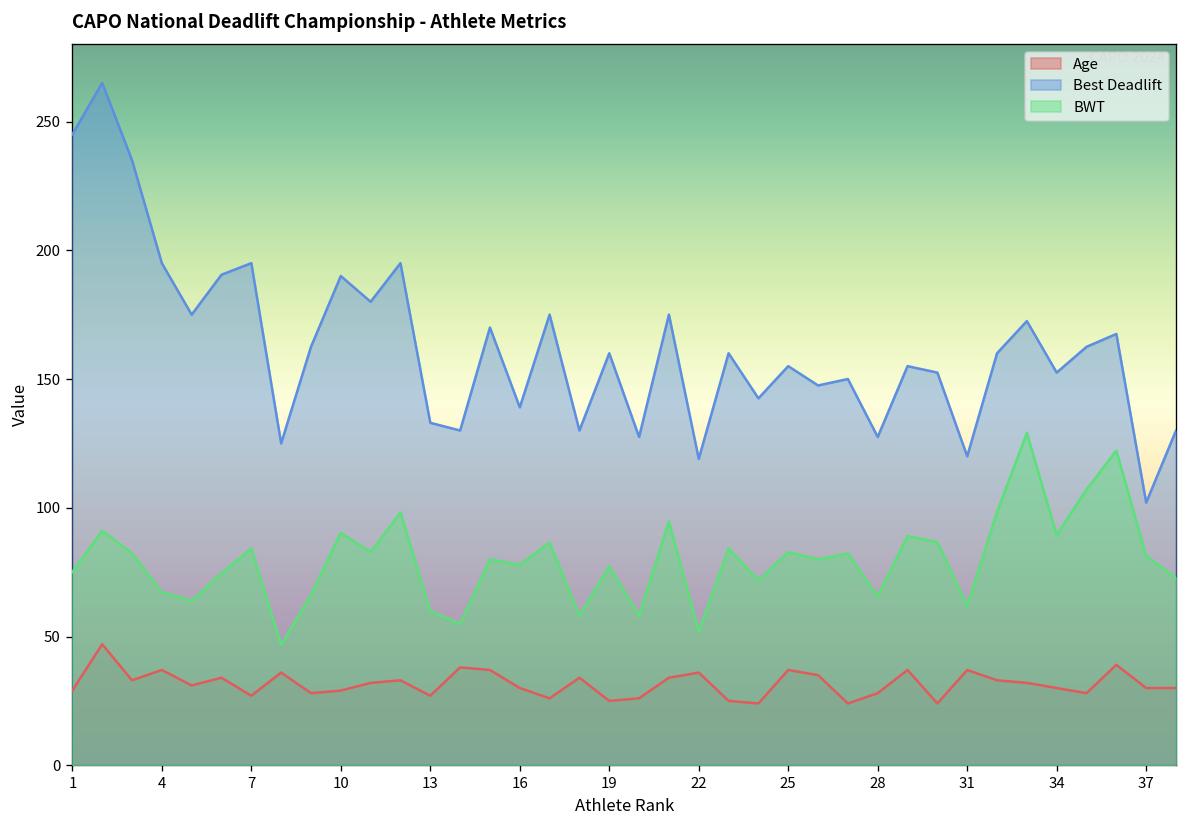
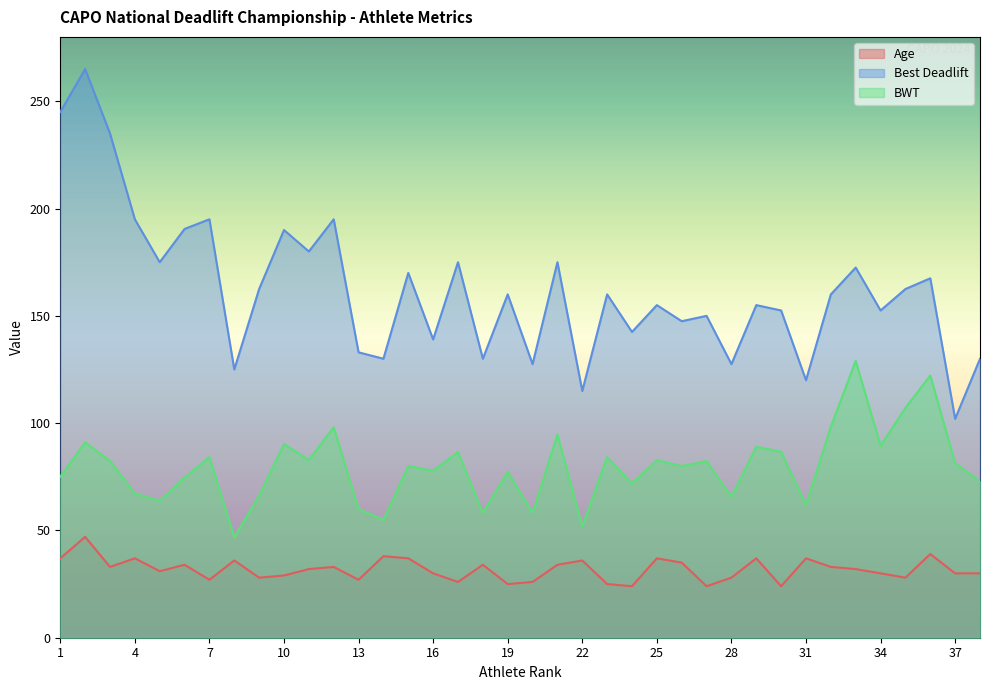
  {
    "Age": {
-     "1": 29,
+     "1": 37,
      "4": 37,
      "7": 27,
      "10": 29,
      "13": 27,
      "16": 30,
      "19": 25,
      "22": 36,
      "25": 37,
      "28": 28,
      "31": 37,
      "34": 30,
      "37": 30
    },
    "Best Deadlift": {
      "1": 245,
      "4": 195,
      "7": 195,
      "10": 190,
      "13": 133,
      "16": 139,
      "19": 160,
-     "22": 119,
+     "22": 115,
      "25": 155,
      "28": 128,
      "31": 120,
      "34": 153,
      "37": 102
    },
    "BWT": {
      "1": 75,
      "4": 67,
      "7": 84,
      "10": 90,
      "13": 60,
      "16": 78,
      "19": 77,
      "22": 52,
      "25": 83,
      "28": 66,
      "31": 62,
      "34": 89,
      "37": 81
    }
  }
